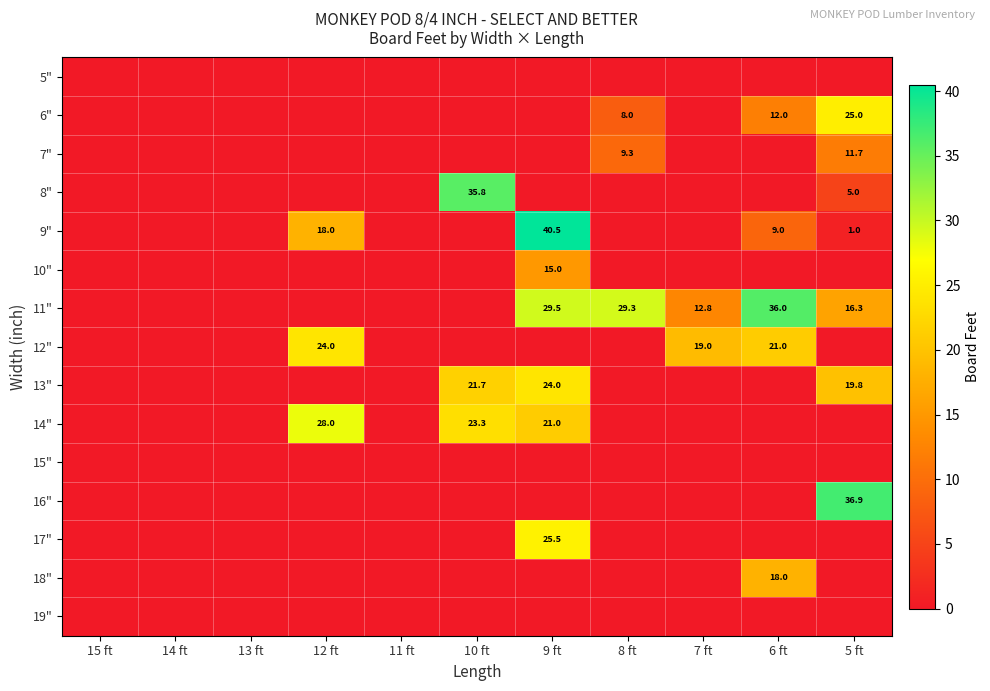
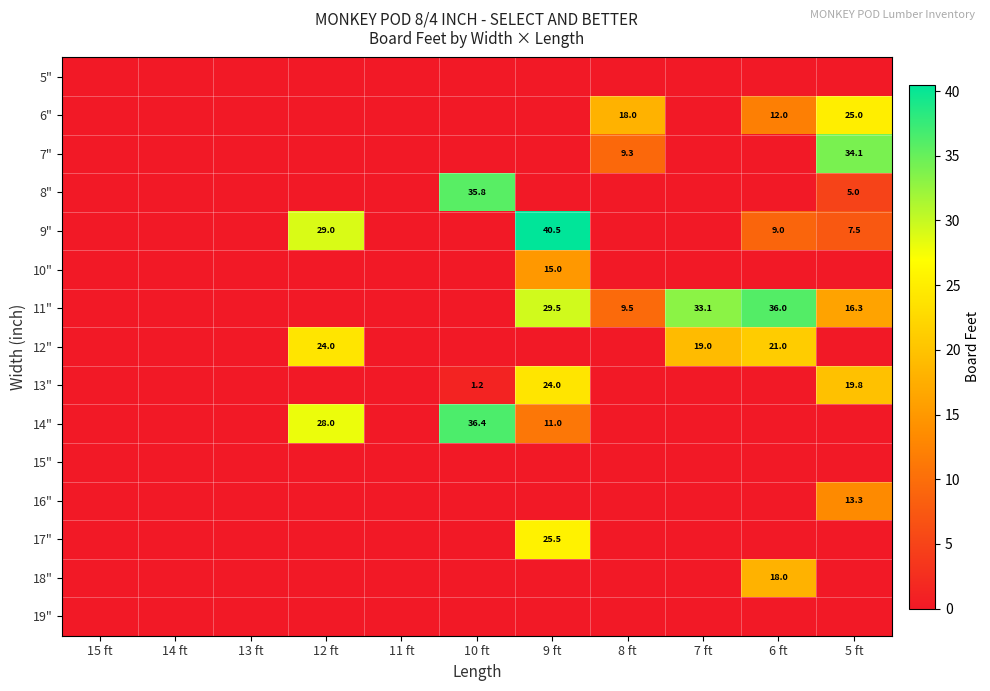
  {
    "6\"": {
-     "8 ft": 8.0,
+     "8 ft": 18.0,
      "6 ft": 12.0,
      "5 ft": 25.0
    },
    "7\"": {
      "8 ft": 9.3,
-     "5 ft": 11.7
+     "5 ft": 34.1
    },
    "8\"": {
      "10 ft": 35.8,
      "5 ft": 5.0
    },
    "9\"": {
-     "12 ft": 18.0,
+     "12 ft": 29.0,
      "9 ft": 40.5,
      "6 ft": 9.0,
-     "5 ft": 1.0
+     "5 ft": 7.5
    },
    "10\"": {
      "9 ft": 15.0
    },
    "11\"": {
      "9 ft": 29.5,
-     "8 ft": 29.3,
-     "7 ft": 12.8,
+     "8 ft": 9.5,
+     "7 ft": 33.1,
      "6 ft": 36.0,
      "5 ft": 16.3
    },
    "12\"": {
      "12 ft": 24.0,
      "7 ft": 19.0,
      "6 ft": 21.0
    },
    "13\"": {
-     "10 ft": 21.7,
+     "10 ft": 1.2,
      "9 ft": 24.0,
      "5 ft": 19.8
    },
    "14\"": {
      "12 ft": 28.0,
-     "10 ft": 23.3,
-     "9 ft": 21.0
+     "10 ft": 36.4,
+     "9 ft": 11.0
    },
    "16\"": {
-     "5 ft": 36.9
+     "5 ft": 13.3
    },
    "17\"": {
      "9 ft": 25.5
    },
    "18\"": {
      "6 ft": 18.0
    }
  }
